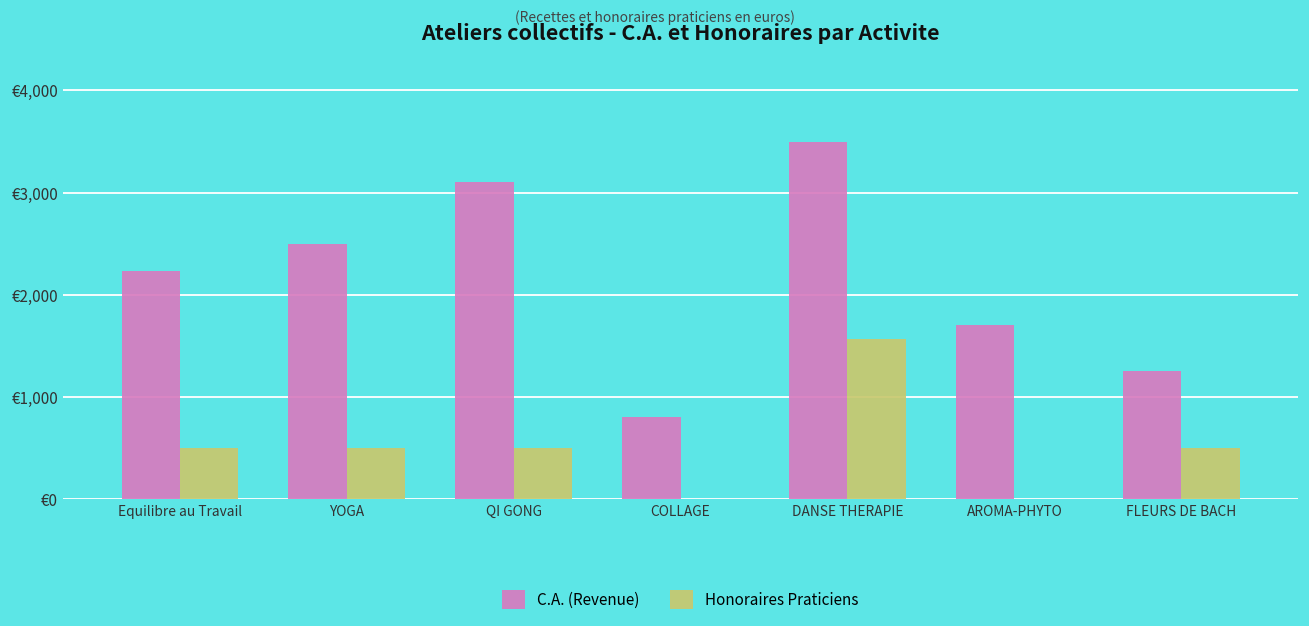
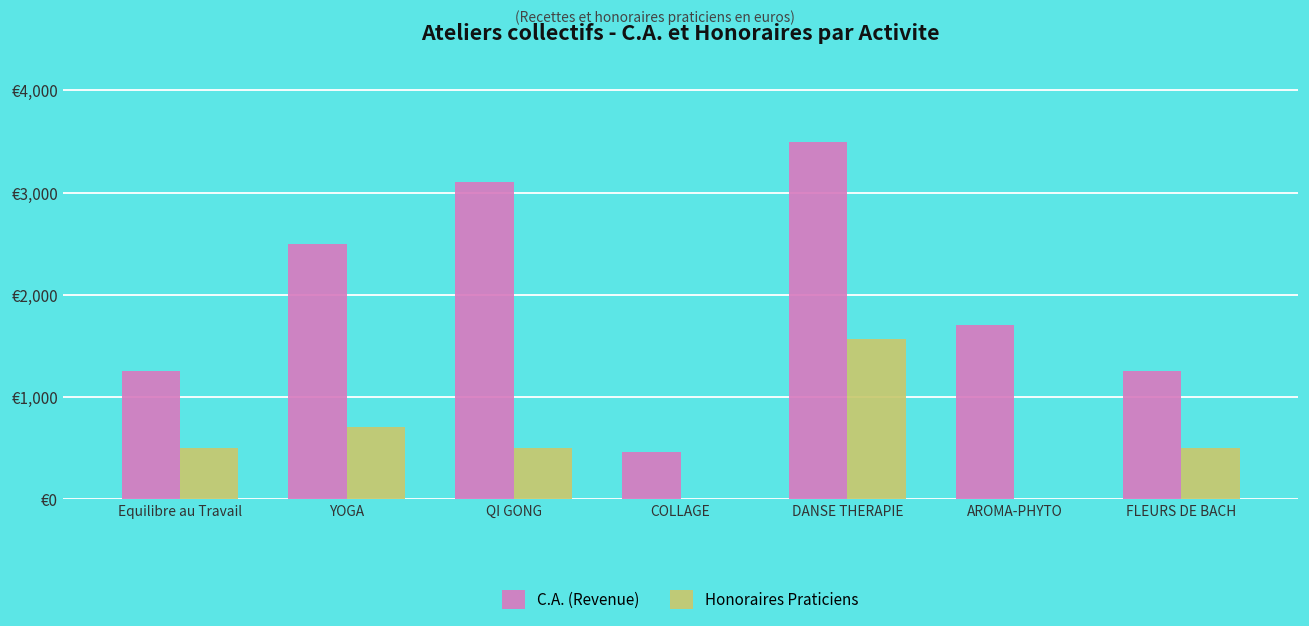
  {
    "C.A. (Revenue)": {
-     "Equilibre au Travail": "€2,200",
+     "Equilibre au Travail": "€1,300",
      "YOGA": "€2,500",
      "QI GONG": "€3,100",
-     "COLLAGE": "€800",
+     "COLLAGE": "€500",
      "DANSE THERAPIE": "€3,500",
      "AROMA-PHYTO": "€1,700",
      "FLEURS DE BACH": "€1,300"
    },
    "Honoraires Praticiens": {
      "Equilibre au Travail": "€500",
-     "YOGA": "€500",
+     "YOGA": "€700",
      "QI GONG": "€500",
      "COLLAGE": "€0",
      "DANSE THERAPIE": "€1,600",
      "AROMA-PHYTO": "€0",
      "FLEURS DE BACH": "€500"
    }
  }
